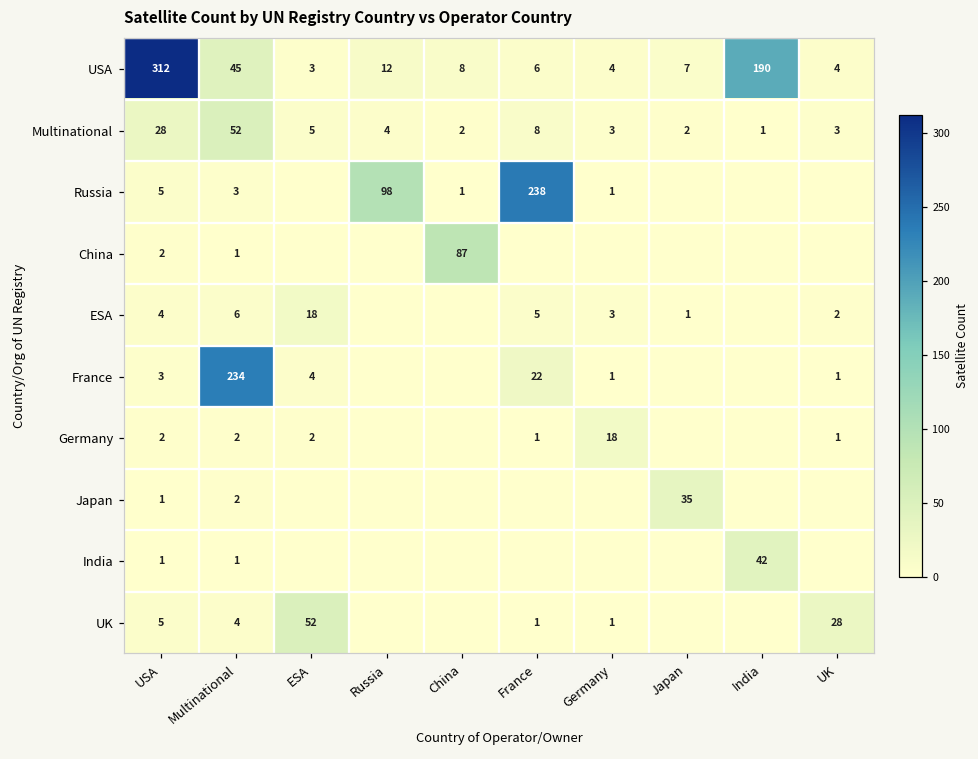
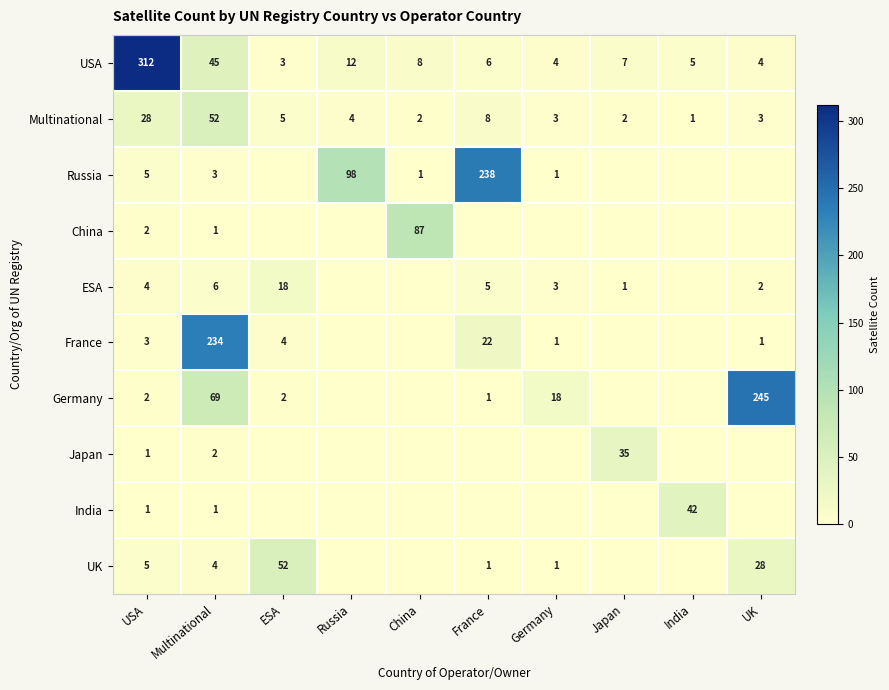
  {
    "USA": {
      "USA": 312,
      "Multinational": 45,
      "ESA": 3,
      "Russia": 12,
      "China": 8,
      "France": 6,
      "Germany": 4,
      "Japan": 7,
-     "India": 190,
+     "India": 5,
      "UK": 4
    },
    "Multinational": {
      "USA": 28,
      "Multinational": 52,
      "ESA": 5,
      "Russia": 4,
      "China": 2,
      "France": 8,
      "Germany": 3,
      "Japan": 2,
      "India": 1,
      "UK": 3
    },
    "Russia": {
      "USA": 5,
      "Multinational": 3,
      "Russia": 98,
      "China": 1,
      "France": 238,
      "Germany": 1
    },
    "China": {
      "USA": 2,
      "Multinational": 1,
      "China": 87
    },
    "ESA": {
      "USA": 4,
      "Multinational": 6,
      "ESA": 18,
      "France": 5,
      "Germany": 3,
      "Japan": 1,
      "UK": 2
    },
    "France": {
      "USA": 3,
      "Multinational": 234,
      "ESA": 4,
      "France": 22,
      "Germany": 1,
      "UK": 1
    },
    "Germany": {
      "USA": 2,
-     "Multinational": 2,
+     "Multinational": 69,
      "ESA": 2,
      "France": 1,
      "Germany": 18,
-     "UK": 1
+     "UK": 245
    },
    "Japan": {
      "USA": 1,
      "Multinational": 2,
      "Japan": 35
    },
    "India": {
      "USA": 1,
      "Multinational": 1,
      "India": 42
    },
    "UK": {
      "USA": 5,
      "Multinational": 4,
      "ESA": 52,
      "France": 1,
      "Germany": 1,
      "UK": 28
    }
  }
